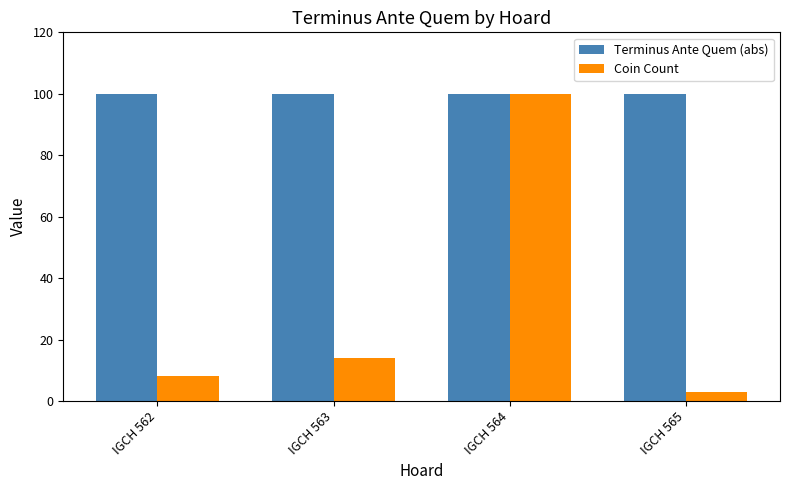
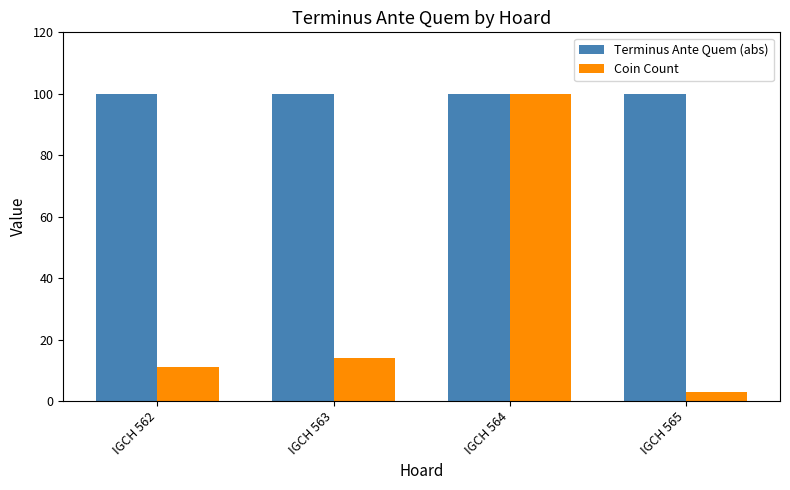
  {
    "Terminus Ante Quem (abs)": {
      "IGCH 562": 100,
      "IGCH 563": 100,
      "IGCH 564": 100,
      "IGCH 565": 100
    },
    "Coin Count": {
-     "IGCH 562": 8,
+     "IGCH 562": 11,
      "IGCH 563": 14,
      "IGCH 564": 100,
      "IGCH 565": 3
    }
  }
